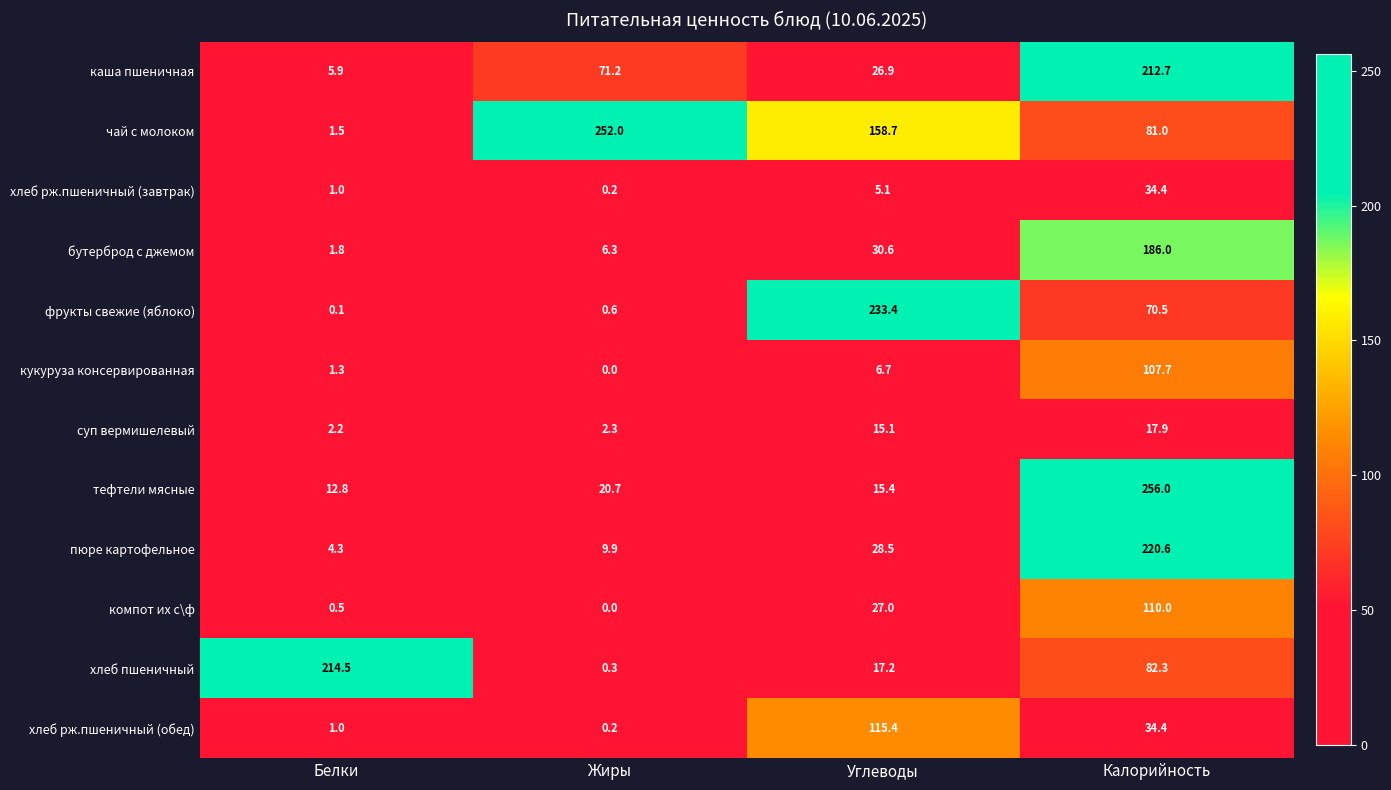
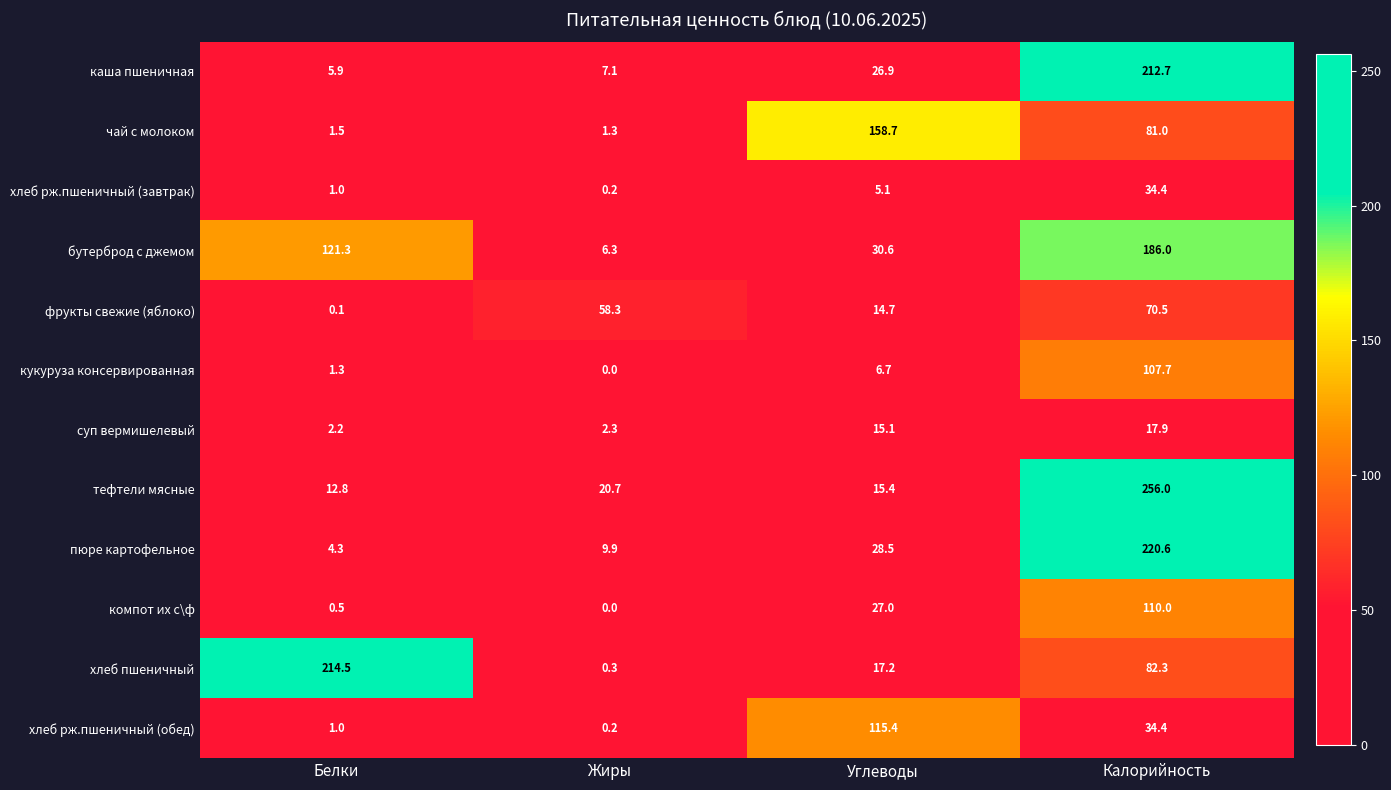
  {
    "каша пшеничная": {
      "Белки": 5.9,
-     "Жиры": 71.2,
+     "Жиры": 7.1,
      "Углеводы": 26.9,
      "Калорийность": 212.7
    },
    "чай с молоком": {
      "Белки": 1.5,
-     "Жиры": 252.0,
+     "Жиры": 1.3,
      "Углеводы": 158.7,
      "Калорийность": 81.0
    },
    "хлеб рж.пшеничный (завтрак)": {
      "Белки": 1.0,
      "Жиры": 0.2,
      "Углеводы": 5.1,
      "Калорийность": 34.4
    },
    "бутерброд с джемом": {
-     "Белки": 1.8,
+     "Белки": 121.3,
      "Жиры": 6.3,
      "Углеводы": 30.6,
      "Калорийность": 186.0
    },
    "фрукты свежие (яблоко)": {
      "Белки": 0.1,
-     "Жиры": 0.6,
-     "Углеводы": 233.4,
+     "Жиры": 58.3,
+     "Углеводы": 14.7,
      "Калорийность": 70.5
    },
    "кукуруза консервированная": {
      "Белки": 1.3,
      "Жиры": 0.0,
      "Углеводы": 6.7,
      "Калорийность": 107.7
    },
    "суп вермишелевый": {
      "Белки": 2.2,
      "Жиры": 2.3,
      "Углеводы": 15.1,
      "Калорийность": 17.9
    },
    "тефтели мясные": {
      "Белки": 12.8,
      "Жиры": 20.7,
      "Углеводы": 15.4,
      "Калорийность": 256.0
    },
    "пюре картофельное": {
      "Белки": 4.3,
      "Жиры": 9.9,
      "Углеводы": 28.5,
      "Калорийность": 220.6
    },
    "компот их с\\ф": {
      "Белки": 0.5,
      "Жиры": 0.0,
      "Углеводы": 27.0,
      "Калорийность": 110.0
    },
    "хлеб пшеничный": {
      "Белки": 214.5,
      "Жиры": 0.3,
      "Углеводы": 17.2,
      "Калорийность": 82.3
    },
    "хлеб рж.пшеничный (обед)": {
      "Белки": 1.0,
      "Жиры": 0.2,
      "Углеводы": 115.4,
      "Калорийность": 34.4
    }
  }
